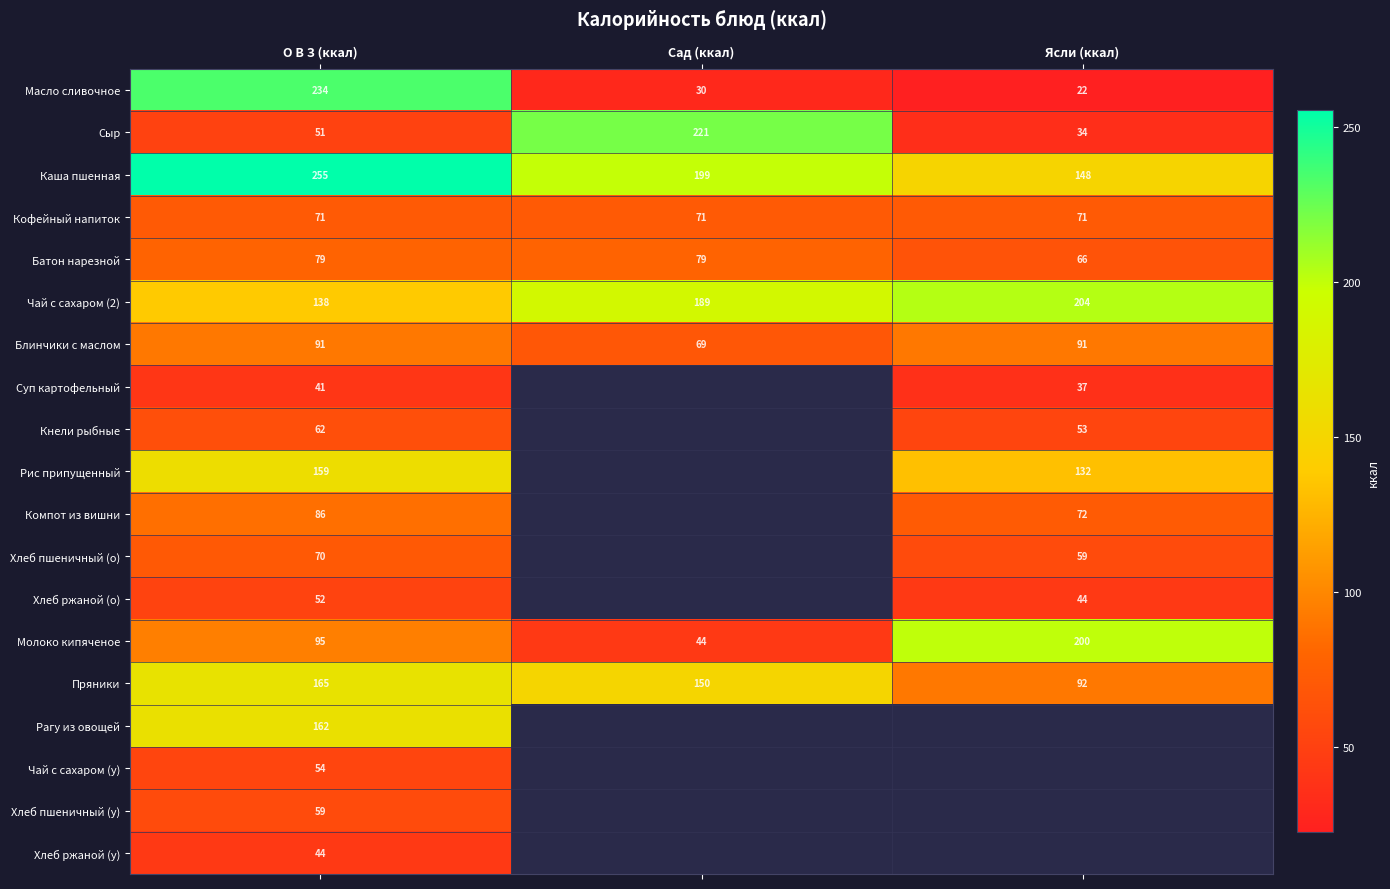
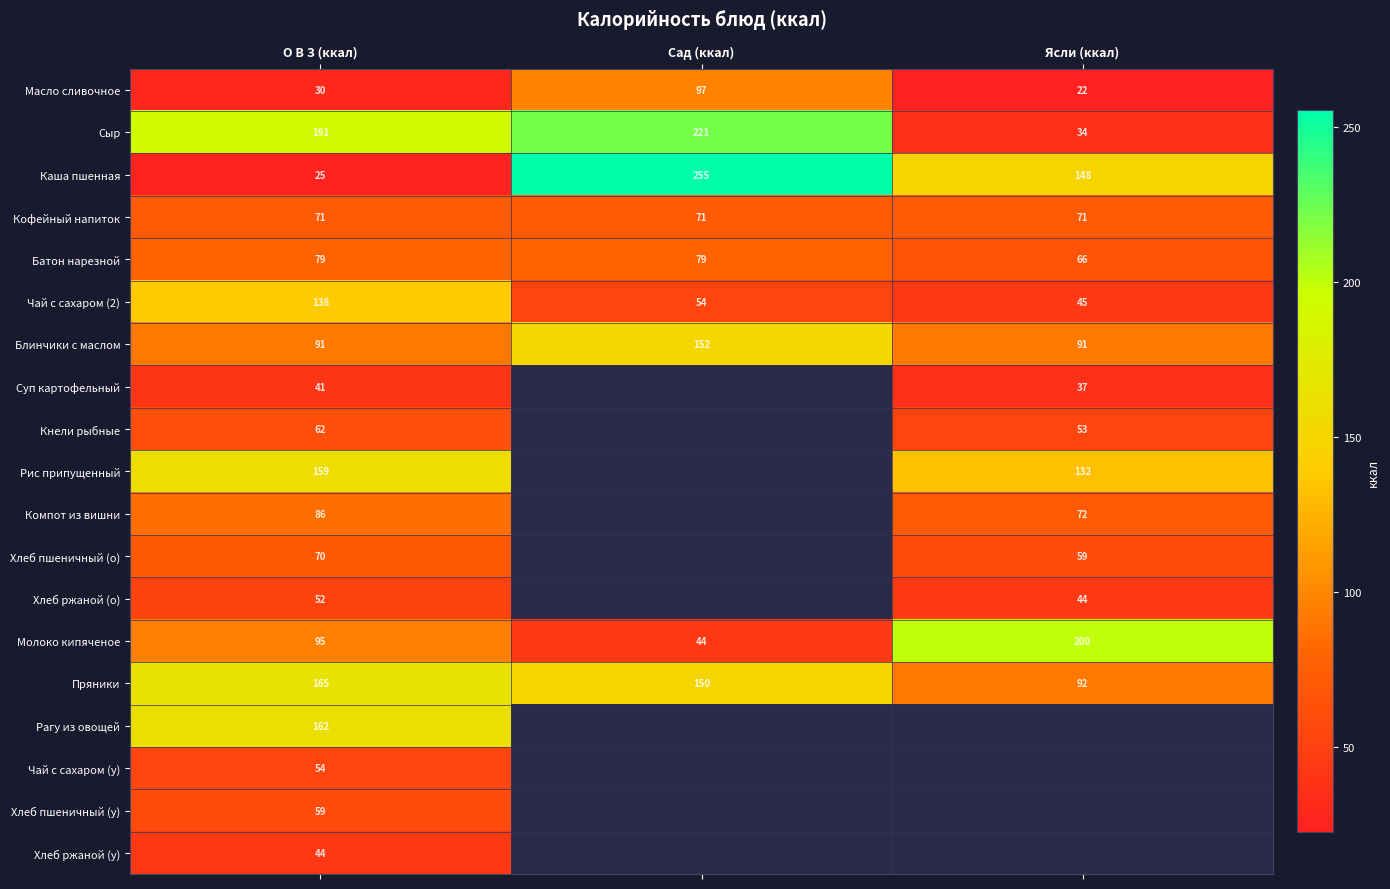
  {
    "Масло сливочное": {
-     "О В З (ккал)": 234,
-     "Сад (ккал)": 30,
+     "О В З (ккал)": 30,
+     "Сад (ккал)": 97,
      "Ясли (ккал)": 22
    },
    "Сыр": {
-     "О В З (ккал)": 51,
+     "О В З (ккал)": 191,
      "Сад (ккал)": 221,
      "Ясли (ккал)": 34
    },
    "Каша пшенная": {
-     "О В З (ккал)": 255,
-     "Сад (ккал)": 199,
+     "О В З (ккал)": 25,
+     "Сад (ккал)": 255,
      "Ясли (ккал)": 148
    },
    "Кофейный напиток": {
      "О В З (ккал)": 71,
      "Сад (ккал)": 71,
      "Ясли (ккал)": 71
    },
    "Батон нарезной": {
      "О В З (ккал)": 79,
      "Сад (ккал)": 79,
      "Ясли (ккал)": 66
    },
    "Чай с сахаром (2)": {
      "О В З (ккал)": 138,
-     "Сад (ккал)": 189,
-     "Ясли (ккал)": 204
+     "Сад (ккал)": 54,
+     "Ясли (ккал)": 45
    },
    "Блинчики с маслом": {
      "О В З (ккал)": 91,
-     "Сад (ккал)": 69,
+     "Сад (ккал)": 152,
      "Ясли (ккал)": 91
    },
    "Суп картофельный": {
      "О В З (ккал)": 41,
      "Ясли (ккал)": 37
    },
    "Кнели рыбные": {
      "О В З (ккал)": 62,
      "Ясли (ккал)": 53
    },
    "Рис припущенный": {
      "О В З (ккал)": 159,
      "Ясли (ккал)": 132
    },
    "Компот из вишни": {
      "О В З (ккал)": 86,
      "Ясли (ккал)": 72
    },
    "Хлеб пшеничный (о)": {
      "О В З (ккал)": 70,
      "Ясли (ккал)": 59
    },
    "Хлеб ржаной (о)": {
      "О В З (ккал)": 52,
      "Ясли (ккал)": 44
    },
    "Молоко кипяченое": {
      "О В З (ккал)": 95,
      "Сад (ккал)": 44,
      "Ясли (ккал)": 200
    },
    "Пряники": {
      "О В З (ккал)": 165,
      "Сад (ккал)": 150,
      "Ясли (ккал)": 92
    },
    "Рагу из овощей": {
      "О В З (ккал)": 162
    },
    "Чай с сахаром (у)": {
      "О В З (ккал)": 54
    },
    "Хлеб пшеничный (у)": {
      "О В З (ккал)": 59
    },
    "Хлеб ржаной (у)": {
      "О В З (ккал)": 44
    }
  }
